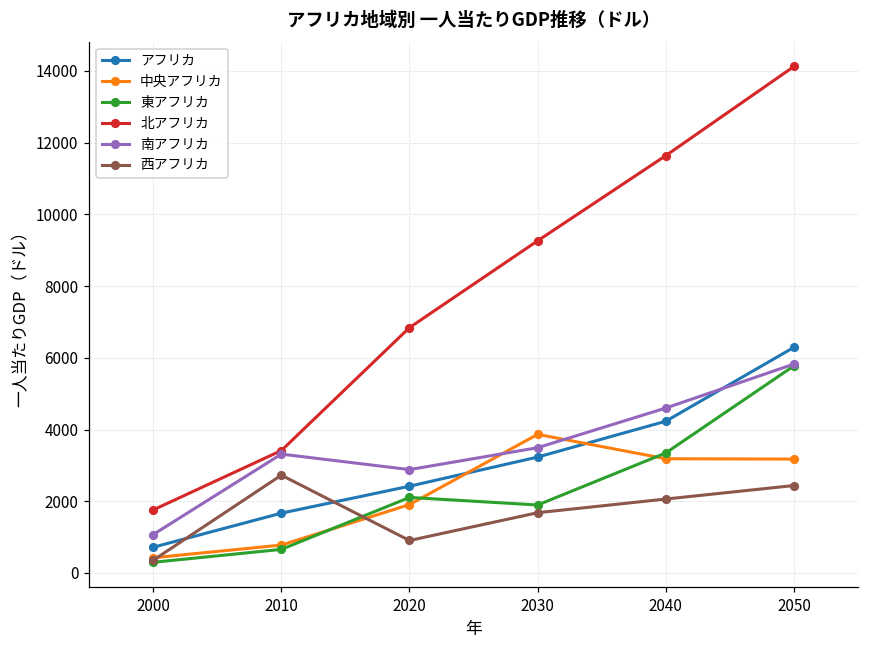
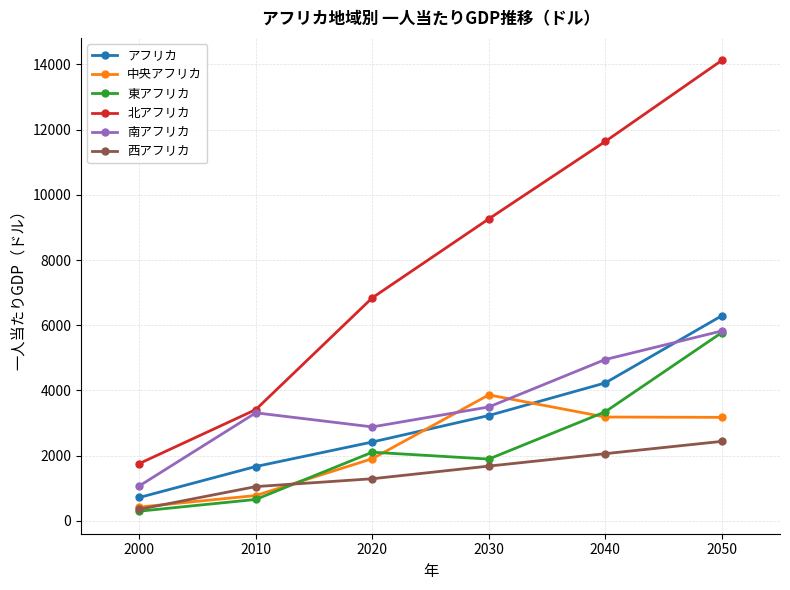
  {
    "アフリカ": {
      "2000": 700,
      "2010": 1700,
      "2020": 2400,
      "2030": 3200,
      "2040": 4200,
      "2050": 6300
    },
    "中央アフリカ": {
      "2010": 800,
      "2020": 1900,
      "2030": 3900,
      "2040": 3200,
      "2050": 3200
    },
    "東アフリカ": {
      "2010": 700,
      "2020": 2100,
      "2030": 1900,
      "2040": 3300
    },
    "北アフリカ": {
      "2000": 1800,
      "2010": 3400,
      "2020": 6800,
      "2030": 9300,
      "2040": 11600,
      "2050": 14100
    },
    "南アフリカ": {
      "2000": 1100,
      "2010": 3300,
      "2020": 2900,
      "2030": 3500,
-     "2040": 4600
+     "2040": 4900
    },
    "西アフリカ": {
-     "2010": 2700,
-     "2020": 900,
+     "2010": 1100,
+     "2020": 1300,
      "2030": 1700,
      "2040": 2100,
      "2050": 2400
    }
  }
